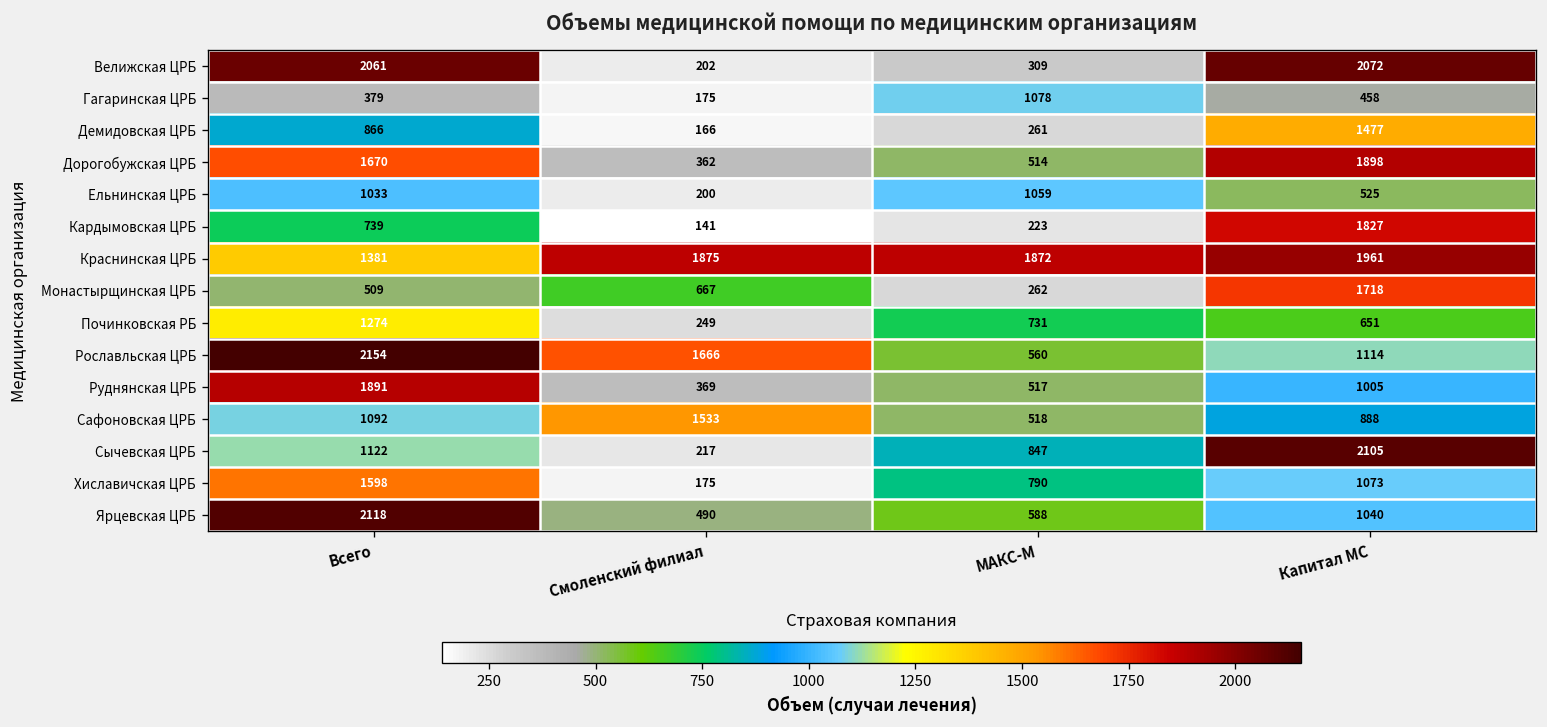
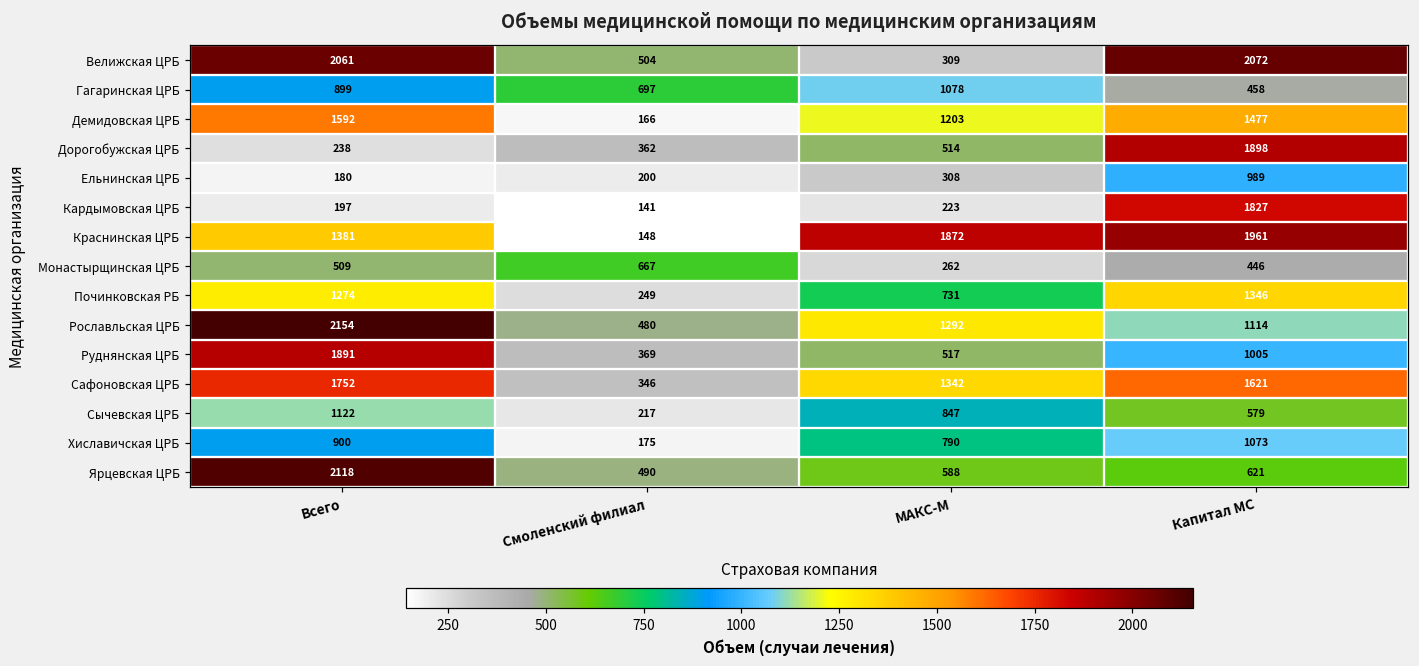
  {
    "Велижская ЦРБ": {
      "Всего": 2061,
-     "Смоленский филиал": 202,
+     "Смоленский филиал": 504,
      "МАКС-М": 309,
      "Капитал МС": 2072
    },
    "Гагаринская ЦРБ": {
-     "Всего": 379,
-     "Смоленский филиал": 175,
+     "Всего": 899,
+     "Смоленский филиал": 697,
      "МАКС-М": 1078,
      "Капитал МС": 458
    },
    "Демидовская ЦРБ": {
-     "Всего": 866,
+     "Всего": 1592,
      "Смоленский филиал": 166,
-     "МАКС-М": 261,
+     "МАКС-М": 1203,
      "Капитал МС": 1477
    },
    "Дорогобужская ЦРБ": {
-     "Всего": 1670,
+     "Всего": 238,
      "Смоленский филиал": 362,
      "МАКС-М": 514,
      "Капитал МС": 1898
    },
    "Ельнинская ЦРБ": {
-     "Всего": 1033,
+     "Всего": 180,
      "Смоленский филиал": 200,
-     "МАКС-М": 1059,
-     "Капитал МС": 525
+     "МАКС-М": 308,
+     "Капитал МС": 989
    },
    "Кардымовская ЦРБ": {
-     "Всего": 739,
+     "Всего": 197,
      "Смоленский филиал": 141,
      "МАКС-М": 223,
      "Капитал МС": 1827
    },
    "Краснинская ЦРБ": {
      "Всего": 1381,
-     "Смоленский филиал": 1875,
+     "Смоленский филиал": 148,
      "МАКС-М": 1872,
      "Капитал МС": 1961
    },
    "Монастырщинская ЦРБ": {
      "Всего": 509,
      "Смоленский филиал": 667,
      "МАКС-М": 262,
-     "Капитал МС": 1718
+     "Капитал МС": 446
    },
    "Починковская РБ": {
      "Всего": 1274,
      "Смоленский филиал": 249,
      "МАКС-М": 731,
-     "Капитал МС": 651
+     "Капитал МС": 1346
    },
    "Рославльская ЦРБ": {
      "Всего": 2154,
-     "Смоленский филиал": 1666,
-     "МАКС-М": 560,
+     "Смоленский филиал": 480,
+     "МАКС-М": 1292,
      "Капитал МС": 1114
    },
    "Руднянская ЦРБ": {
      "Всего": 1891,
      "Смоленский филиал": 369,
      "МАКС-М": 517,
      "Капитал МС": 1005
    },
    "Сафоновская ЦРБ": {
-     "Всего": 1092,
-     "Смоленский филиал": 1533,
-     "МАКС-М": 518,
-     "Капитал МС": 888
+     "Всего": 1752,
+     "Смоленский филиал": 346,
+     "МАКС-М": 1342,
+     "Капитал МС": 1621
    },
    "Сычевская ЦРБ": {
      "Всего": 1122,
      "Смоленский филиал": 217,
      "МАКС-М": 847,
-     "Капитал МС": 2105
+     "Капитал МС": 579
    },
    "Хиславичская ЦРБ": {
-     "Всего": 1598,
+     "Всего": 900,
      "Смоленский филиал": 175,
      "МАКС-М": 790,
      "Капитал МС": 1073
    },
    "Ярцевская ЦРБ": {
      "Всего": 2118,
      "Смоленский филиал": 490,
      "МАКС-М": 588,
-     "Капитал МС": 1040
+     "Капитал МС": 621
    }
  }
